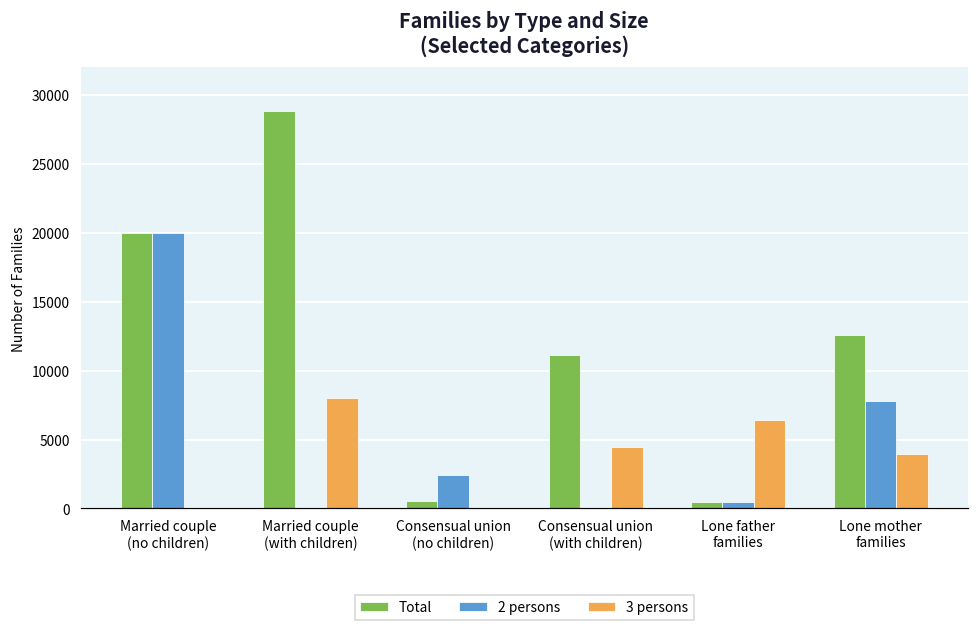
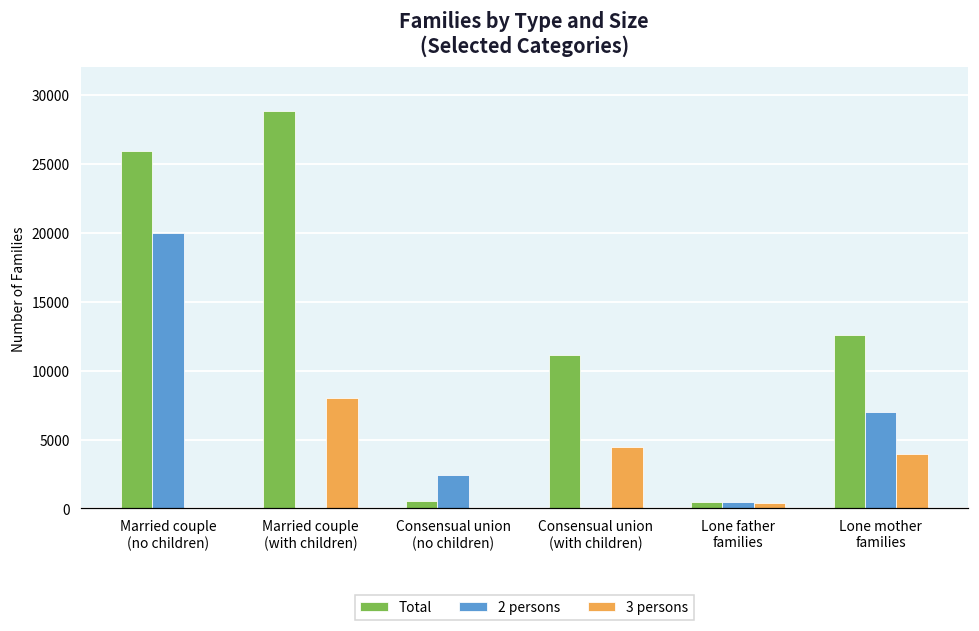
  {
    "Total": {
-     "Married couple (no children)": 20000,
+     "Married couple (no children)": 25900,
      "Married couple (with children)": 28800,
      "Consensual union (no children)": 500,
      "Consensual union (with children)": 11100,
      "Lone father families": 500,
      "Lone mother families": 12600
    },
    "2 persons": {
      "Married couple (no children)": 20000,
      "Married couple (with children)": 0,
      "Consensual union (no children)": 2500,
      "Consensual union (with children)": 0,
      "Lone father families": 500,
-     "Lone mother families": 7800
+     "Lone mother families": 7000
    },
    "3 persons": {
      "Married couple (no children)": 0,
      "Married couple (with children)": 8000,
      "Consensual union (no children)": 0,
      "Consensual union (with children)": 4400,
-     "Lone father families": 6400,
+     "Lone father families": 400,
      "Lone mother families": 4000
    }
  }
